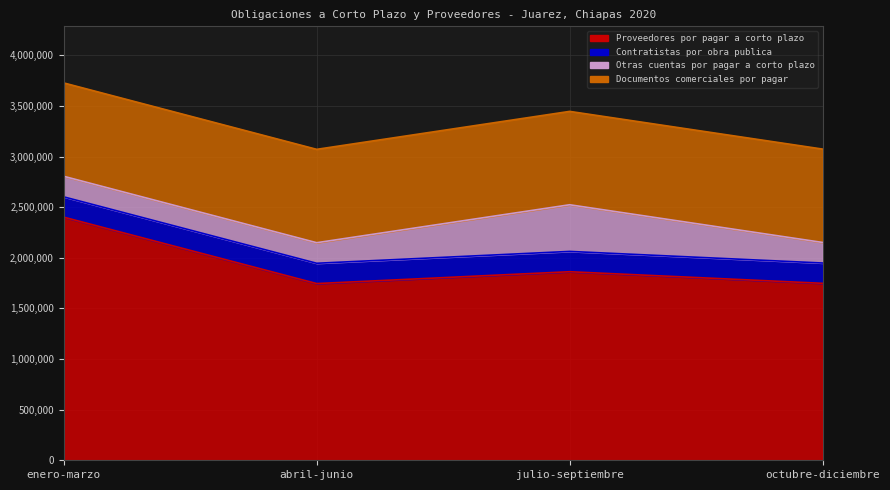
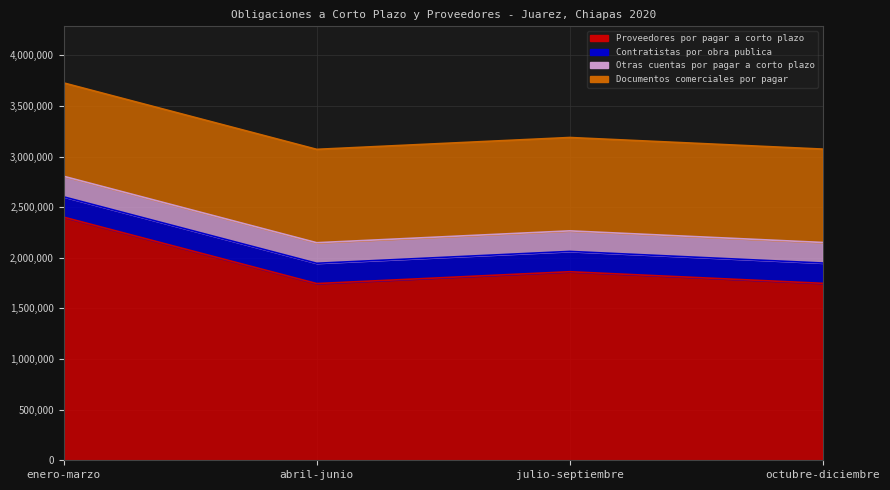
  {
    "Proveedores por pagar a corto plazo": {
      "enero-marzo": "2,400,000",
      "abril-junio": "1,750,000",
      "julio-septiembre": "1,860,000",
      "octubre-diciembre": "1,750,000"
    },
    "Contratistas por obra publica": {
      "enero-marzo": "200,000",
      "abril-junio": "200,000",
      "julio-septiembre": "200,000",
      "octubre-diciembre": "200,000"
    },
    "Otras cuentas por pagar a corto plazo": {
      "enero-marzo": "200,000",
      "abril-junio": "200,000",
-     "julio-septiembre": "460,000",
+     "julio-septiembre": "200,000",
      "octubre-diciembre": "200,000"
    },
    "Documentos comerciales por pagar": {
      "enero-marzo": "920,000",
      "abril-junio": "920,000",
      "julio-septiembre": "920,000",
      "octubre-diciembre": "920,000"
    }
  }
